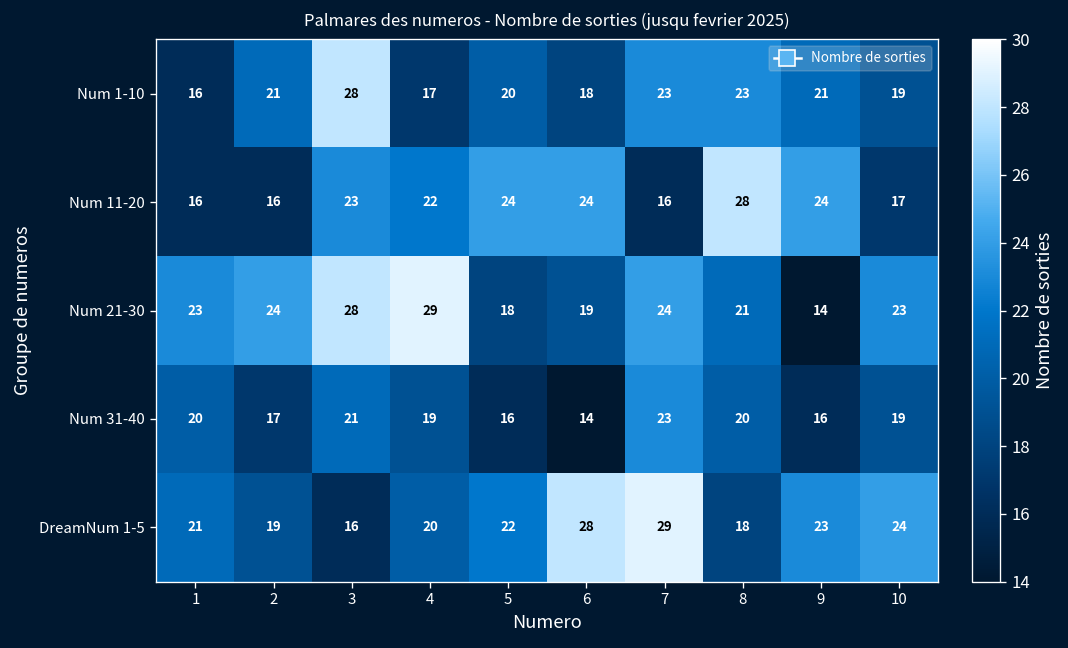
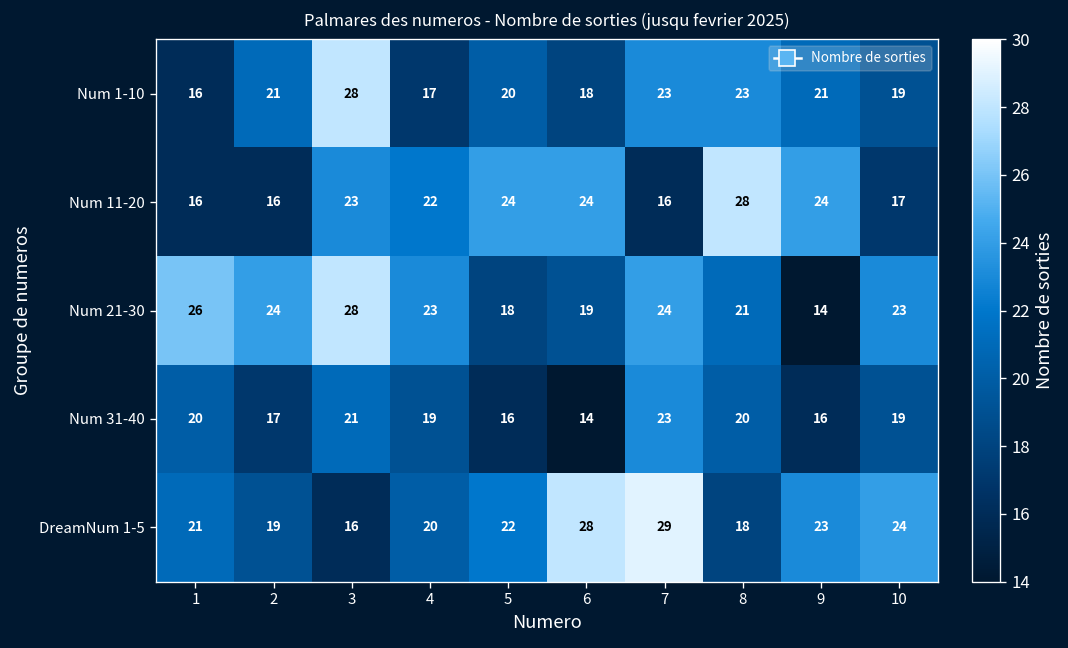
  {
    "Num 1-10": {
      "1": 16,
      "2": 21,
      "3": 28,
      "4": 17,
      "5": 20,
      "6": 18,
      "7": 23,
      "8": 23,
      "9": 21,
      "10": 19
    },
    "Num 11-20": {
      "1": 16,
      "2": 16,
      "3": 23,
      "4": 22,
      "5": 24,
      "6": 24,
      "7": 16,
      "8": 28,
      "9": 24,
      "10": 17
    },
    "Num 21-30": {
-     "1": 23,
+     "1": 26,
      "2": 24,
      "3": 28,
-     "4": 29,
+     "4": 23,
      "5": 18,
      "6": 19,
      "7": 24,
      "8": 21,
      "9": 14,
      "10": 23
    },
    "Num 31-40": {
      "1": 20,
      "2": 17,
      "3": 21,
      "4": 19,
      "5": 16,
      "6": 14,
      "7": 23,
      "8": 20,
      "9": 16,
      "10": 19
    },
    "DreamNum 1-5": {
      "1": 21,
      "2": 19,
      "3": 16,
      "4": 20,
      "5": 22,
      "6": 28,
      "7": 29,
      "8": 18,
      "9": 23,
      "10": 24
    }
  }
